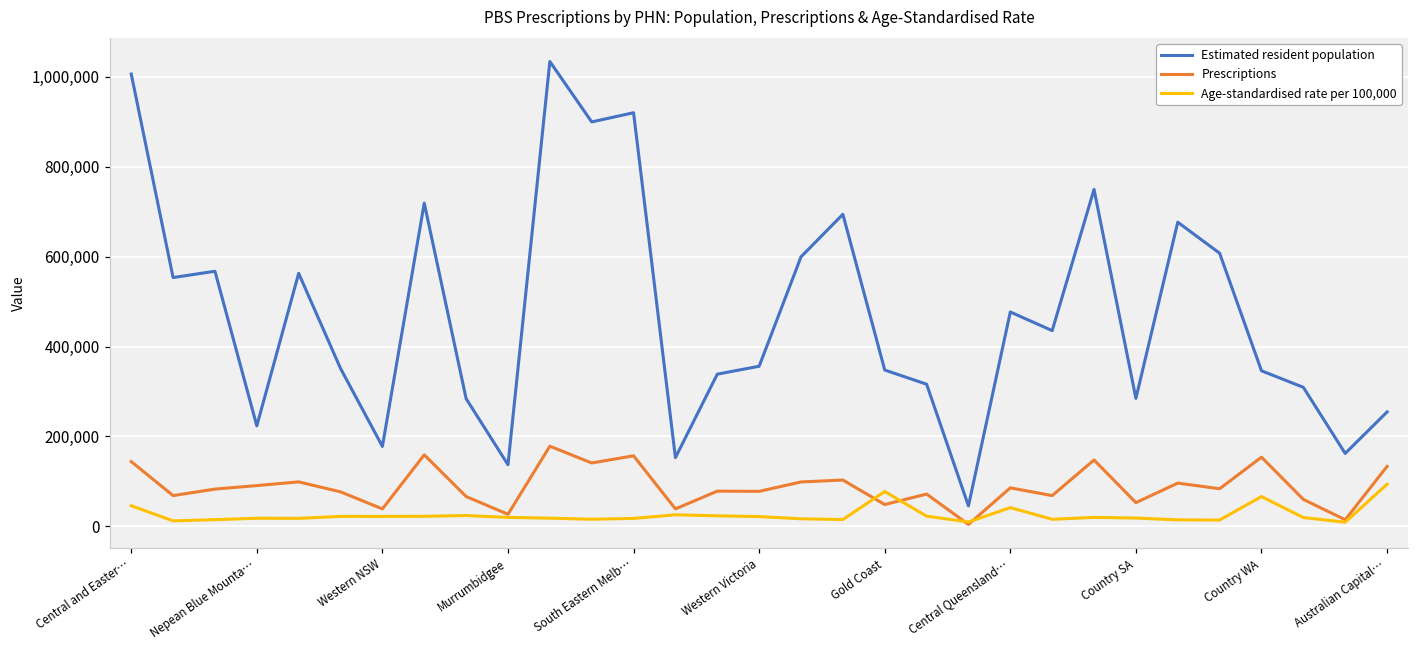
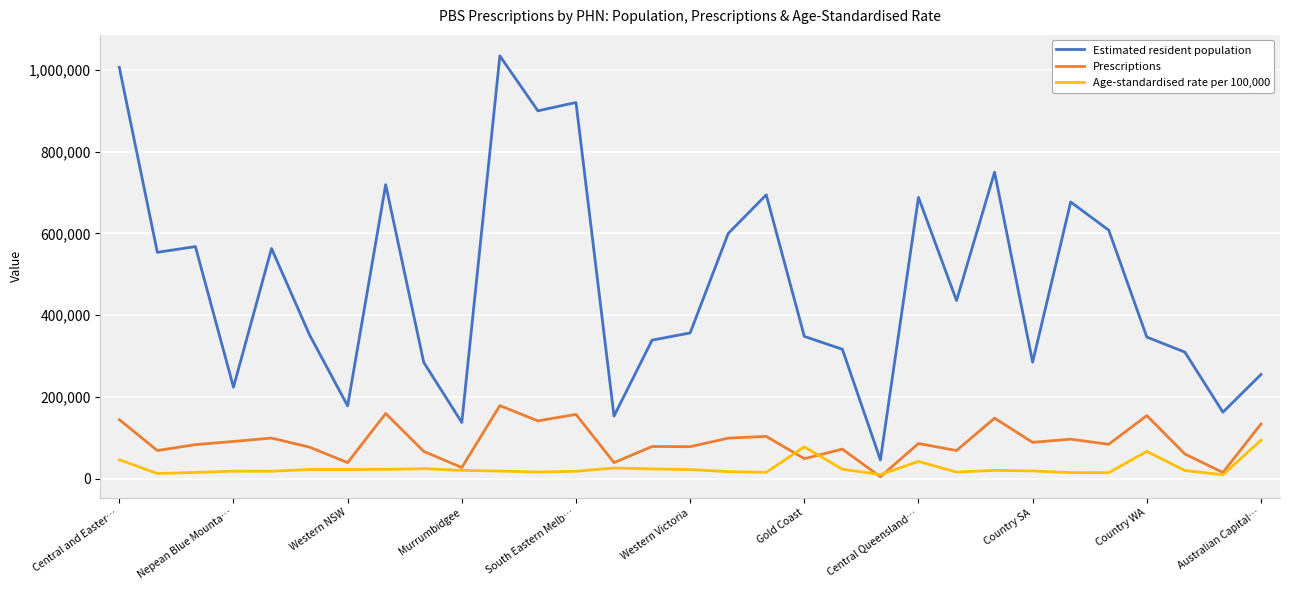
  {
    "Estimated resident population": {
      "Central and Easter…": "1,010,000",
      "Nepean Blue Mounta…": "220,000",
      "Western NSW": "180,000",
      "Murrumbidgee": "140,000",
      "South Eastern Melb…": "920,000",
      "Western Victoria": "360,000",
      "Gold Coast": "350,000",
-     "Central Queensland…": "480,000",
+     "Central Queensland…": "690,000",
      "Country SA": "280,000",
      "Country WA": "350,000",
      "Australian Capital…": "250,000"
    },
    "Prescriptions": {
      "Central and Easter…": "140,000",
      "Nepean Blue Mounta…": "90,000",
      "Western NSW": "40,000",
      "Murrumbidgee": "30,000",
      "South Eastern Melb…": "160,000",
      "Western Victoria": "80,000",
      "Gold Coast": "50,000",
      "Central Queensland…": "90,000",
-     "Country SA": "50,000",
+     "Country SA": "90,000",
      "Country WA": "150,000",
      "Australian Capital…": "130,000"
    },
    "Age-standardised rate per 100,000": {
      "Central and Easter…": "50,000",
      "Nepean Blue Mounta…": "20,000",
      "Western NSW": "20,000",
      "Murrumbidgee": "20,000",
      "South Eastern Melb…": "20,000",
      "Western Victoria": "20,000",
      "Gold Coast": "80,000",
      "Central Queensland…": "40,000",
      "Country SA": "20,000",
      "Country WA": "70,000",
      "Australian Capital…": "90,000"
    }
  }
